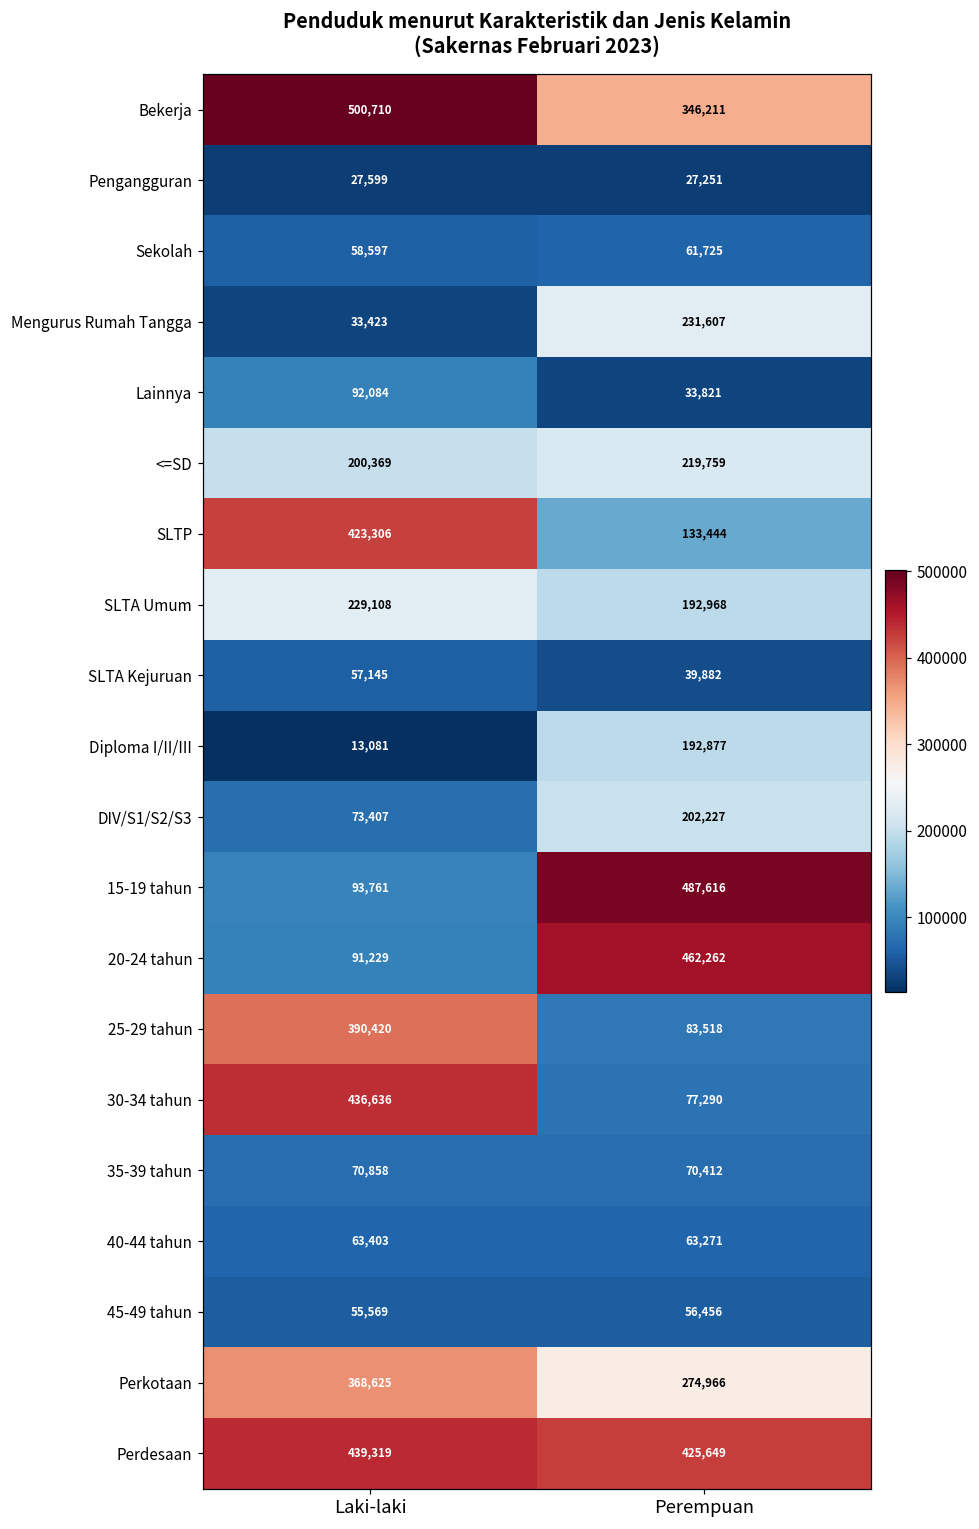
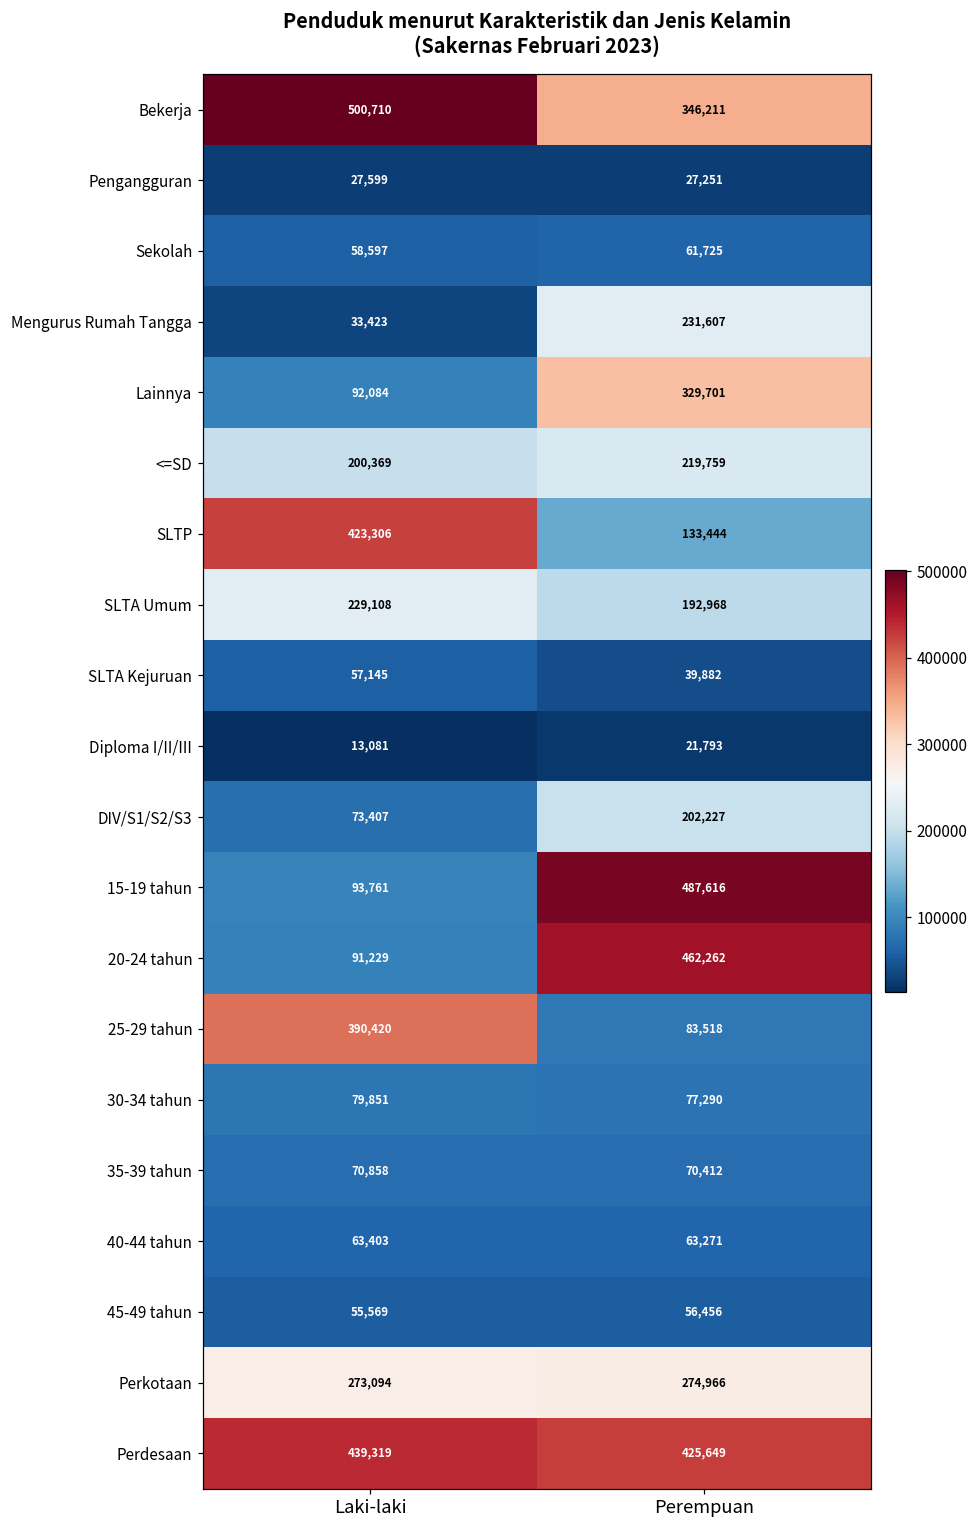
  {
    "Bekerja": {
      "Laki-laki": "500,710",
      "Perempuan": "346,211"
    },
    "Pengangguran": {
      "Laki-laki": "27,599",
      "Perempuan": "27,251"
    },
    "Sekolah": {
      "Laki-laki": "58,597",
      "Perempuan": "61,725"
    },
    "Mengurus Rumah Tangga": {
      "Laki-laki": "33,423",
      "Perempuan": "231,607"
    },
    "Lainnya": {
      "Laki-laki": "92,084",
-     "Perempuan": "33,821"
+     "Perempuan": "329,701"
    },
    "<=SD": {
      "Laki-laki": "200,369",
      "Perempuan": "219,759"
    },
    "SLTP": {
      "Laki-laki": "423,306",
      "Perempuan": "133,444"
    },
    "SLTA Umum": {
      "Laki-laki": "229,108",
      "Perempuan": "192,968"
    },
    "SLTA Kejuruan": {
      "Laki-laki": "57,145",
      "Perempuan": "39,882"
    },
    "Diploma I/II/III": {
      "Laki-laki": "13,081",
-     "Perempuan": "192,877"
+     "Perempuan": "21,793"
    },
    "DIV/S1/S2/S3": {
      "Laki-laki": "73,407",
      "Perempuan": "202,227"
    },
    "15-19 tahun": {
      "Laki-laki": "93,761",
      "Perempuan": "487,616"
    },
    "20-24 tahun": {
      "Laki-laki": "91,229",
      "Perempuan": "462,262"
    },
    "25-29 tahun": {
      "Laki-laki": "390,420",
      "Perempuan": "83,518"
    },
    "30-34 tahun": {
-     "Laki-laki": "436,636",
+     "Laki-laki": "79,851",
      "Perempuan": "77,290"
    },
    "35-39 tahun": {
      "Laki-laki": "70,858",
      "Perempuan": "70,412"
    },
    "40-44 tahun": {
      "Laki-laki": "63,403",
      "Perempuan": "63,271"
    },
    "45-49 tahun": {
      "Laki-laki": "55,569",
      "Perempuan": "56,456"
    },
    "Perkotaan": {
-     "Laki-laki": "368,625",
+     "Laki-laki": "273,094",
      "Perempuan": "274,966"
    },
    "Perdesaan": {
      "Laki-laki": "439,319",
      "Perempuan": "425,649"
    }
  }
